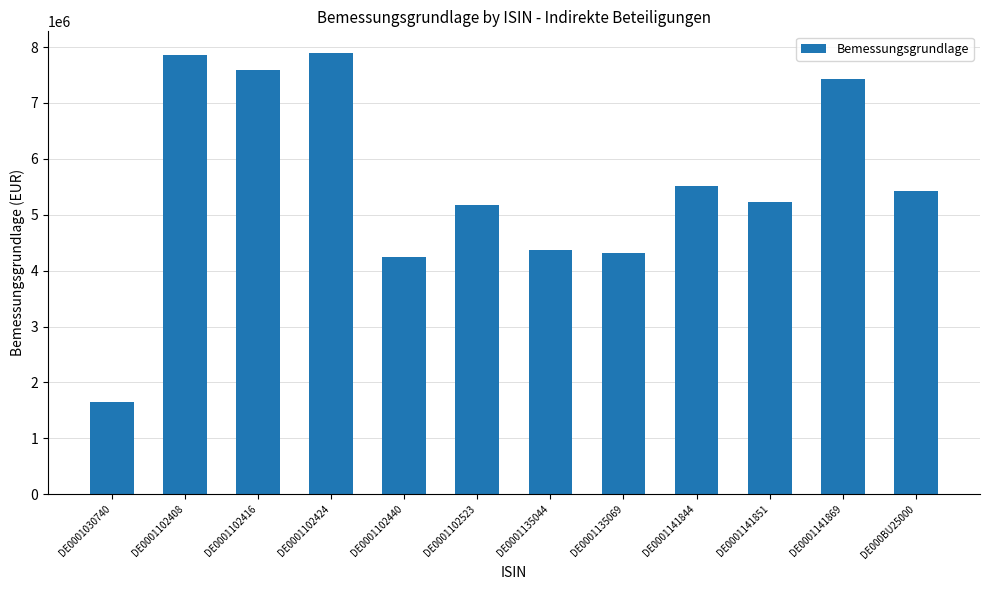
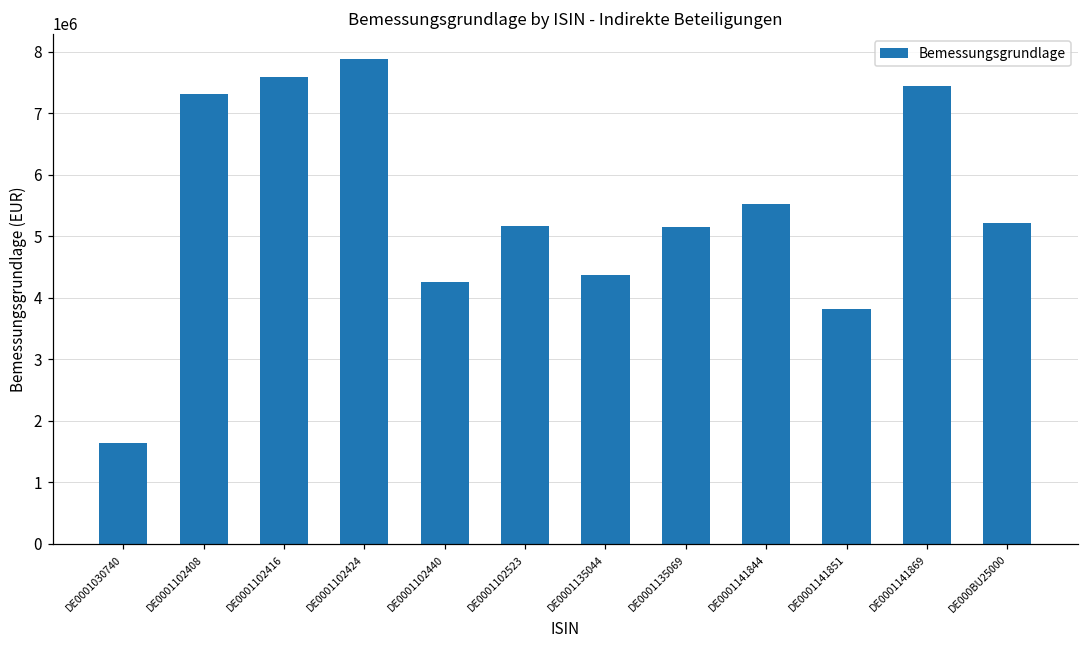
  {
    "DE0001030740": 1600000,
-   "DE0001102408": 7800000,
+   "DE0001102408": 7300000,
    "DE0001102416": 7600000,
    "DE0001102424": 7900000,
    "DE0001102440": 4200000,
    "DE0001102523": 5200000,
    "DE0001135044": 4400000,
-   "DE0001135069": 4300000,
+   "DE0001135069": 5200000,
    "DE0001141844": 5500000,
-   "DE0001141851": 5200000,
+   "DE0001141851": 3800000,
    "DE0001141869": 7400000,
-   "DE000BU25000": 5400000
+   "DE000BU25000": 5200000
  }
